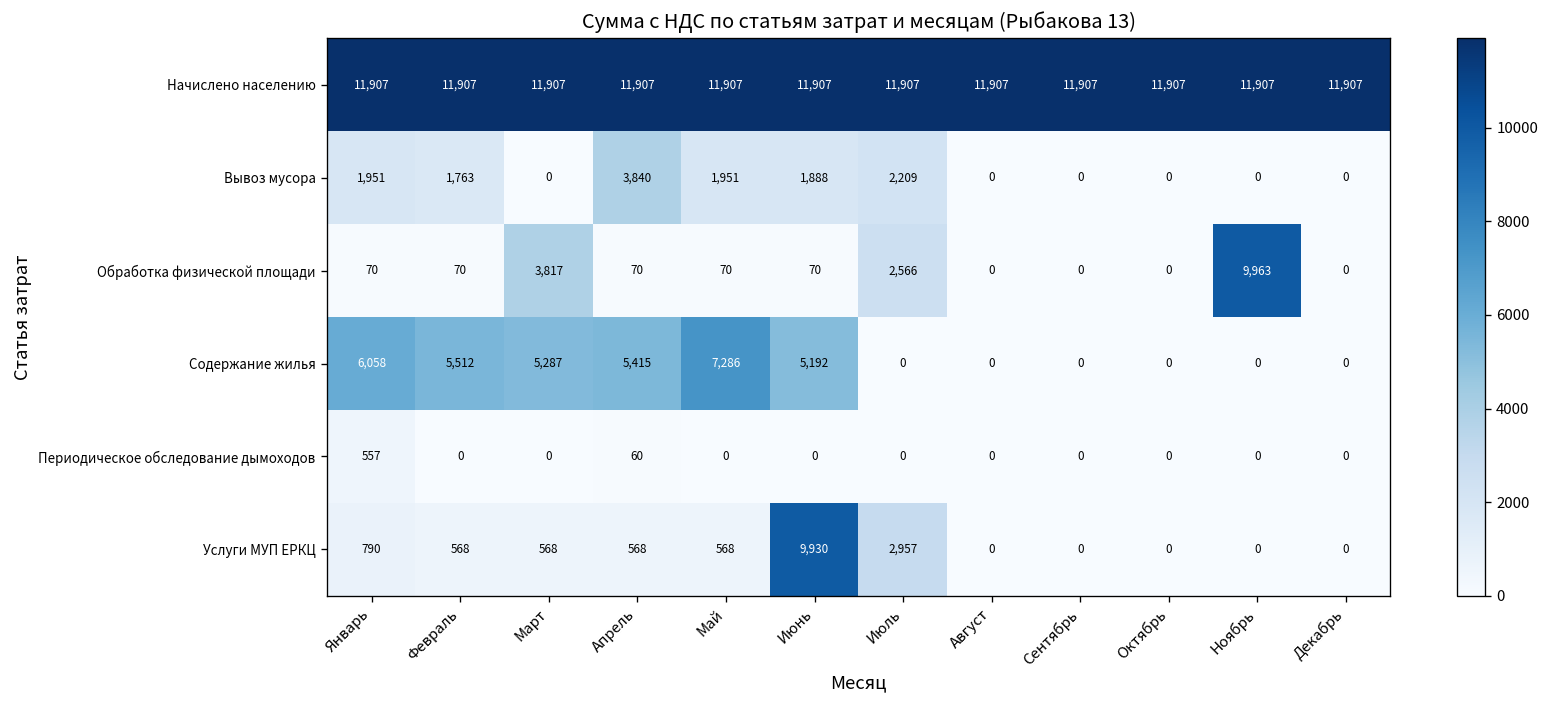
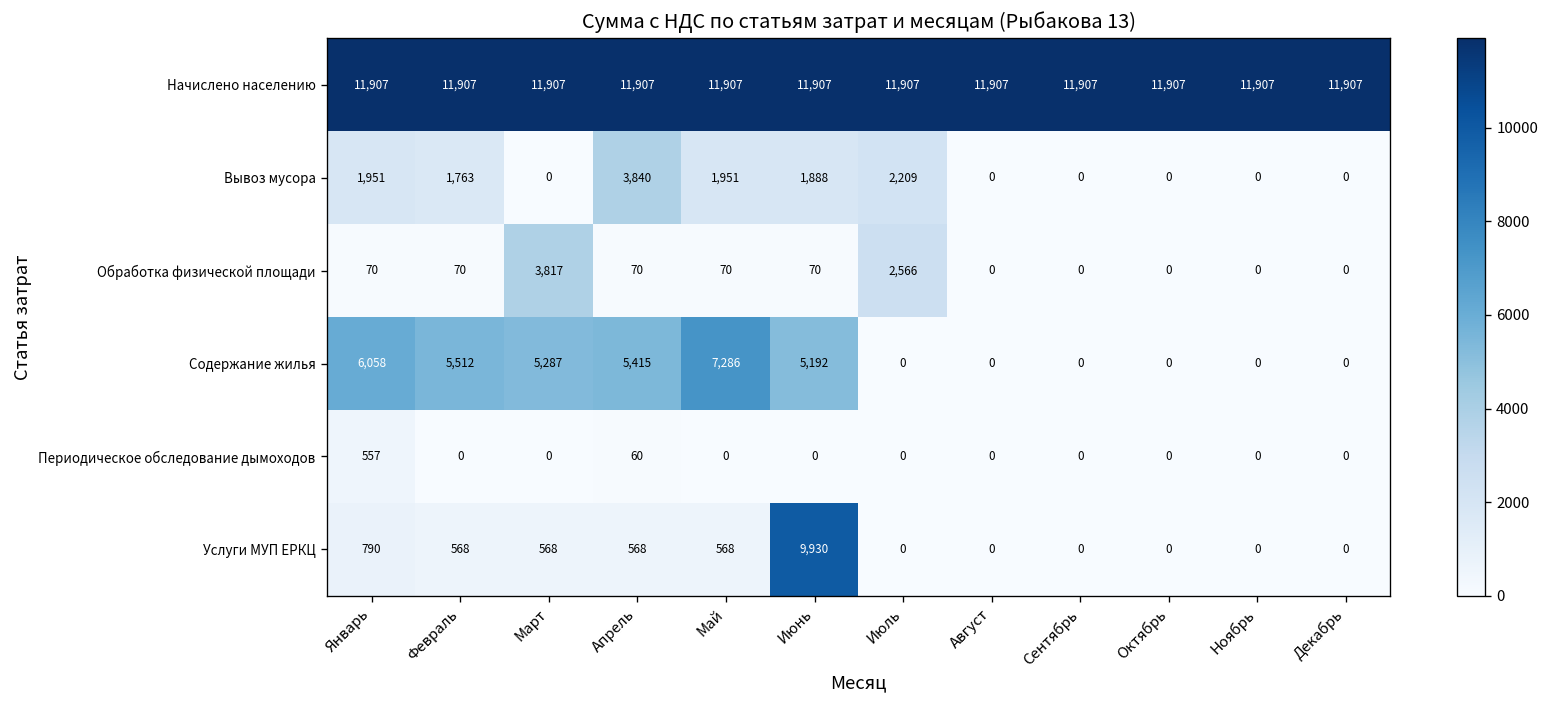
  {
    "Начислено населению": {
      "Январь": "11,907",
      "Февраль": "11,907",
      "Март": "11,907",
      "Апрель": "11,907",
      "Май": "11,907",
      "Июнь": "11,907",
      "Июль": "11,907",
      "Август": "11,907",
      "Сентябрь": "11,907",
      "Октябрь": "11,907",
      "Ноябрь": "11,907",
      "Декабрь": "11,907"
    },
    "Вывоз мусора": {
      "Январь": "1,951",
      "Февраль": "1,763",
      "Март": "0",
      "Апрель": "3,840",
      "Май": "1,951",
      "Июнь": "1,888",
      "Июль": "2,209",
      "Август": "0",
      "Сентябрь": "0",
      "Октябрь": "0",
      "Ноябрь": "0",
      "Декабрь": "0"
    },
    "Обработка физической площади": {
      "Январь": "70",
      "Февраль": "70",
      "Март": "3,817",
      "Апрель": "70",
      "Май": "70",
      "Июнь": "70",
      "Июль": "2,566",
      "Август": "0",
      "Сентябрь": "0",
      "Октябрь": "0",
-     "Ноябрь": "9,963",
+     "Ноябрь": "0",
      "Декабрь": "0"
    },
    "Содержание жилья": {
      "Январь": "6,058",
      "Февраль": "5,512",
      "Март": "5,287",
      "Апрель": "5,415",
      "Май": "7,286",
      "Июнь": "5,192",
      "Июль": "0",
      "Август": "0",
      "Сентябрь": "0",
      "Октябрь": "0",
      "Ноябрь": "0",
      "Декабрь": "0"
    },
    "Периодическое обследование дымоходов": {
      "Январь": "557",
      "Февраль": "0",
      "Март": "0",
      "Апрель": "60",
      "Май": "0",
      "Июнь": "0",
      "Июль": "0",
      "Август": "0",
      "Сентябрь": "0",
      "Октябрь": "0",
      "Ноябрь": "0",
      "Декабрь": "0"
    },
    "Услуги МУП ЕРКЦ": {
      "Январь": "790",
      "Февраль": "568",
      "Март": "568",
      "Апрель": "568",
      "Май": "568",
      "Июнь": "9,930",
-     "Июль": "2,957",
+     "Июль": "0",
      "Август": "0",
      "Сентябрь": "0",
      "Октябрь": "0",
      "Ноябрь": "0",
      "Декабрь": "0"
    }
  }
